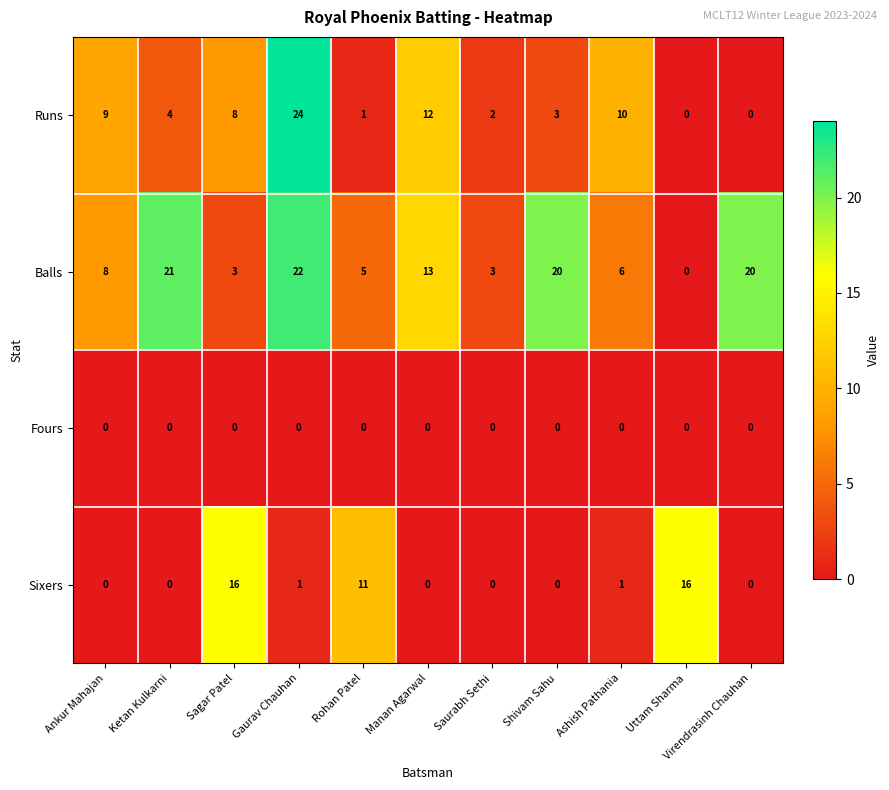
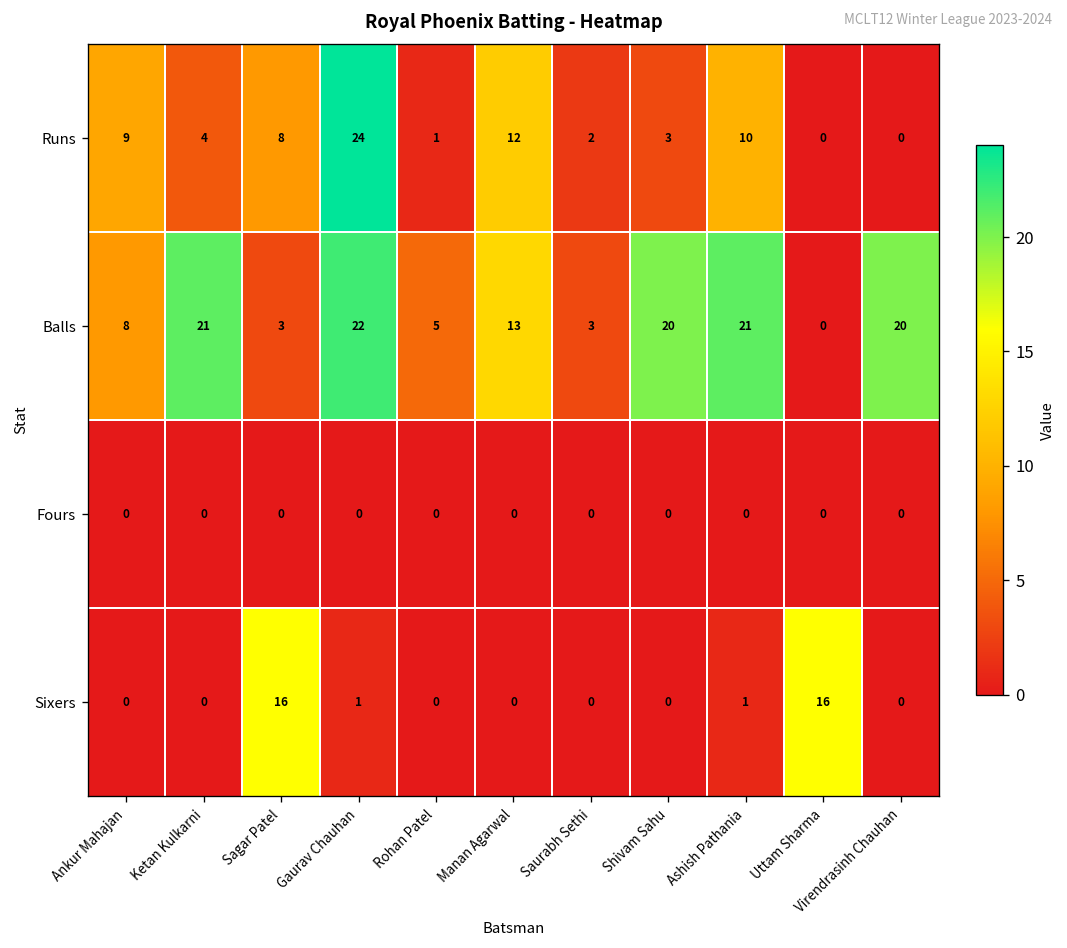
  {
    "Runs": {
      "Ankur Mahajan": 9,
      "Ketan Kulkarni": 4,
      "Sagar Patel": 8,
      "Gaurav Chauhan": 24,
      "Rohan Patel": 1,
      "Manan Agarwal": 12,
      "Saurabh Sethi": 2,
      "Shivam Sahu": 3,
      "Ashish Pathania": 10,
      "Uttam Sharma": 0,
      "Virendrasinh Chauhan": 0
    },
    "Balls": {
      "Ankur Mahajan": 8,
      "Ketan Kulkarni": 21,
      "Sagar Patel": 3,
      "Gaurav Chauhan": 22,
      "Rohan Patel": 5,
      "Manan Agarwal": 13,
      "Saurabh Sethi": 3,
      "Shivam Sahu": 20,
-     "Ashish Pathania": 6,
+     "Ashish Pathania": 21,
      "Uttam Sharma": 0,
      "Virendrasinh Chauhan": 20
    },
    "Fours": {
      "Ankur Mahajan": 0,
      "Ketan Kulkarni": 0,
      "Sagar Patel": 0,
      "Gaurav Chauhan": 0,
      "Rohan Patel": 0,
      "Manan Agarwal": 0,
      "Saurabh Sethi": 0,
      "Shivam Sahu": 0,
      "Ashish Pathania": 0,
      "Uttam Sharma": 0,
      "Virendrasinh Chauhan": 0
    },
    "Sixers": {
      "Ankur Mahajan": 0,
      "Ketan Kulkarni": 0,
      "Sagar Patel": 16,
      "Gaurav Chauhan": 1,
-     "Rohan Patel": 11,
+     "Rohan Patel": 0,
      "Manan Agarwal": 0,
      "Saurabh Sethi": 0,
      "Shivam Sahu": 0,
      "Ashish Pathania": 1,
      "Uttam Sharma": 16,
      "Virendrasinh Chauhan": 0
    }
  }
